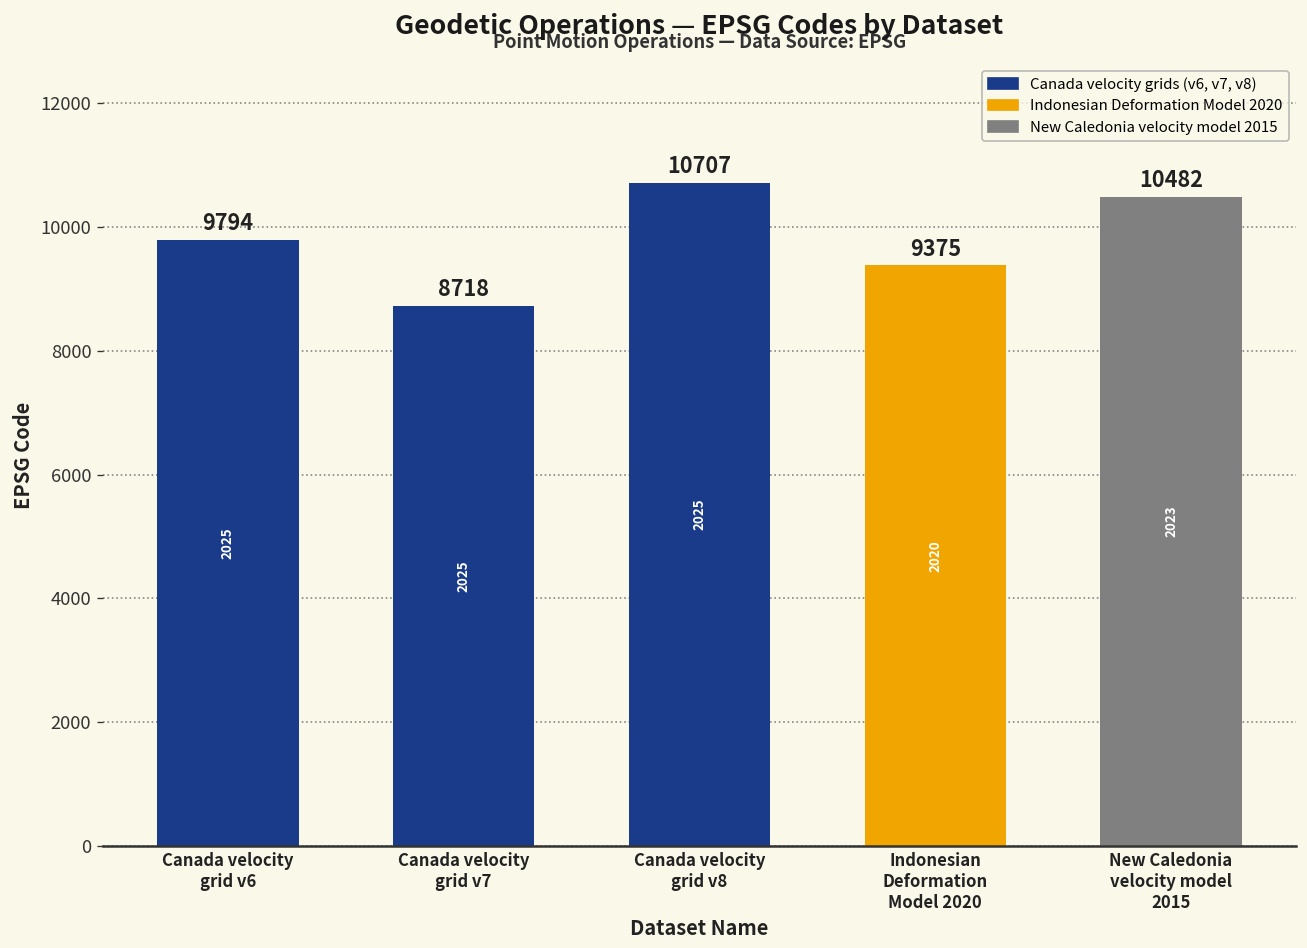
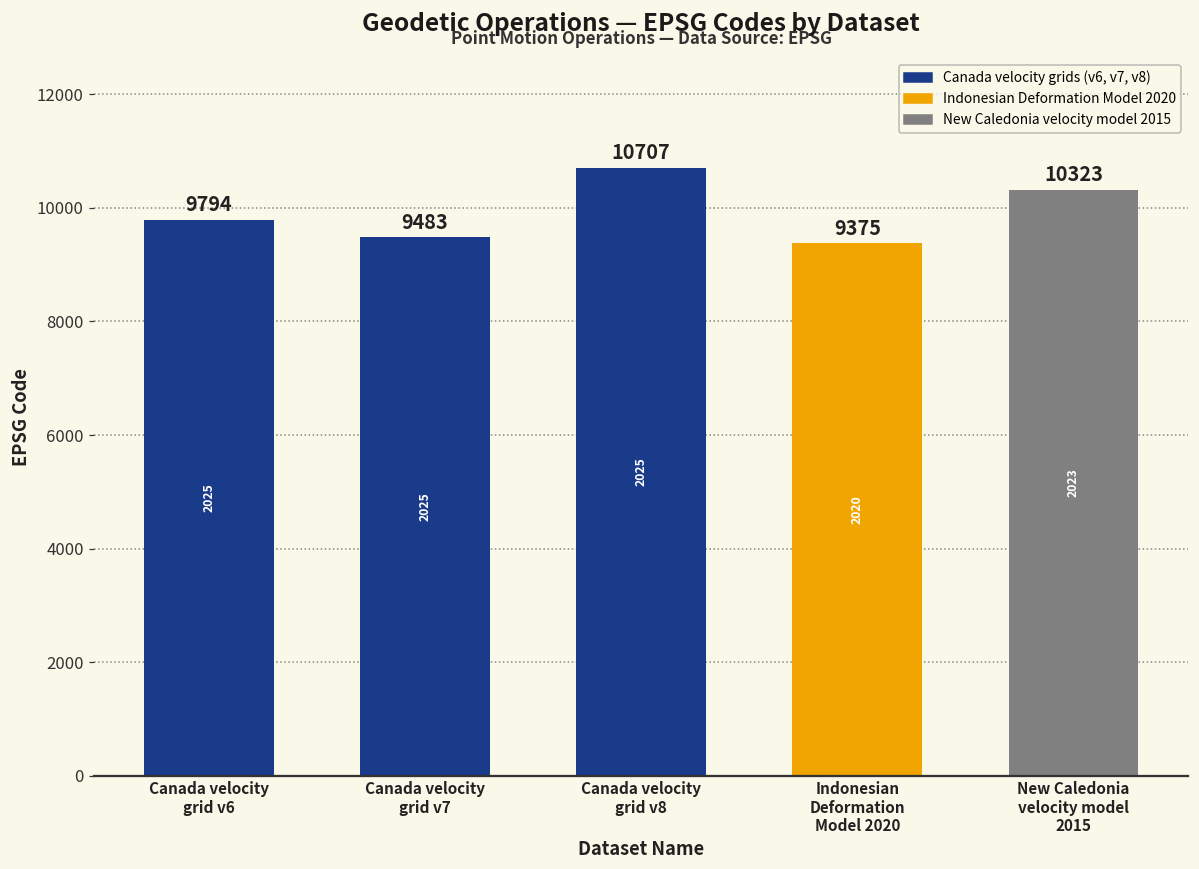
  {
    "Canada velocity grid v6": 9794,
-   "Canada velocity grid v7": 8718,
+   "Canada velocity grid v7": 9483,
    "Canada velocity grid v8": 10707,
    "Indonesian Deformation Model 2020": 9375,
-   "New Caledonia velocity model 2015": 10482
+   "New Caledonia velocity model 2015": 10323
  }
